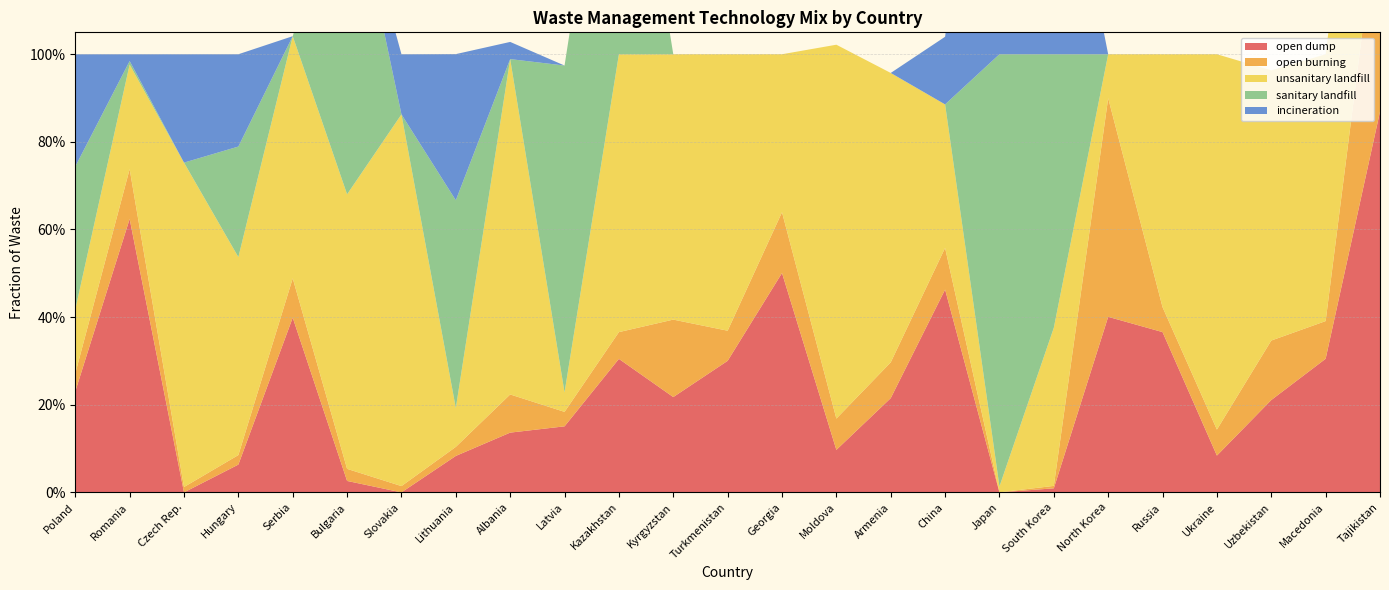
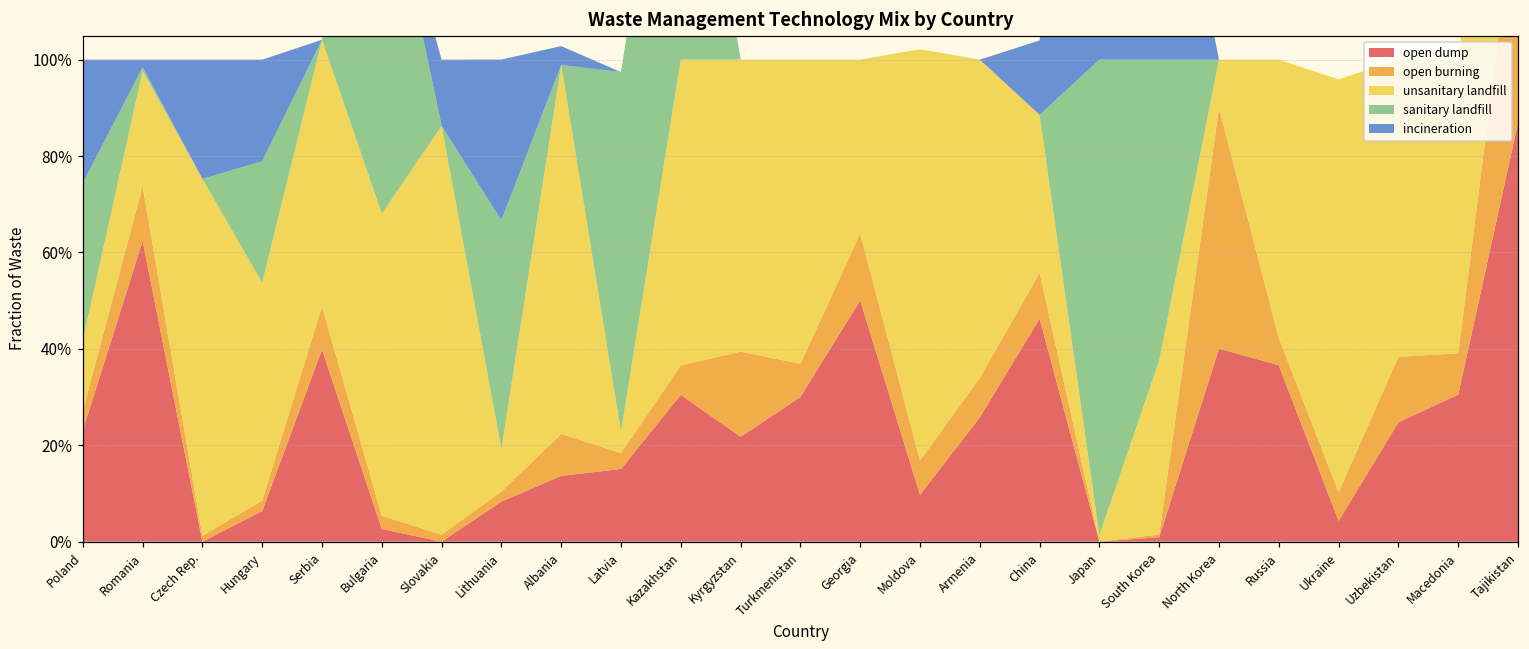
  {
    "open dump": {
      "Poland": "23%",
      "Romania": "62%",
      "Czech Rep.": "0%",
      "Hungary": "6%",
      "Serbia": "40%",
      "Bulgaria": "3%",
      "Slovakia": "0%",
      "Lithuania": "8%",
      "Albania": "14%",
      "Latvia": "15%",
      "Kazakhstan": "30%",
      "Kyrgyzstan": "22%",
      "Turkmenistan": "30%",
      "Georgia": "50%",
      "Moldova": "10%",
-     "Armenia": "22%",
+     "Armenia": "26%",
      "China": "46%",
      "North Korea": "40%",
      "Russia": "37%",
-     "Ukraine": "8%",
-     "Uzbekistan": "21%",
+     "Ukraine": "4%",
+     "Uzbekistan": "25%",
      "Macedonia": "30%",
      "Tajikistan": "87%"
    },
    "sanitary landfill": {
      "Poland": "33%",
      "Romania": "1%",
      "Hungary": "25%",
      "Lithuania": "47%",
      "Japan": "99%",
      "South Korea": "62%"
    },
    "incineration": {
      "Poland": "26%",
      "Romania": "2%",
      "Czech Rep.": "25%",
      "Hungary": "21%",
      "Slovakia": "14%",
      "Lithuania": "33%",
      "Albania": "4%",
      "China": "15%"
    }
  }
